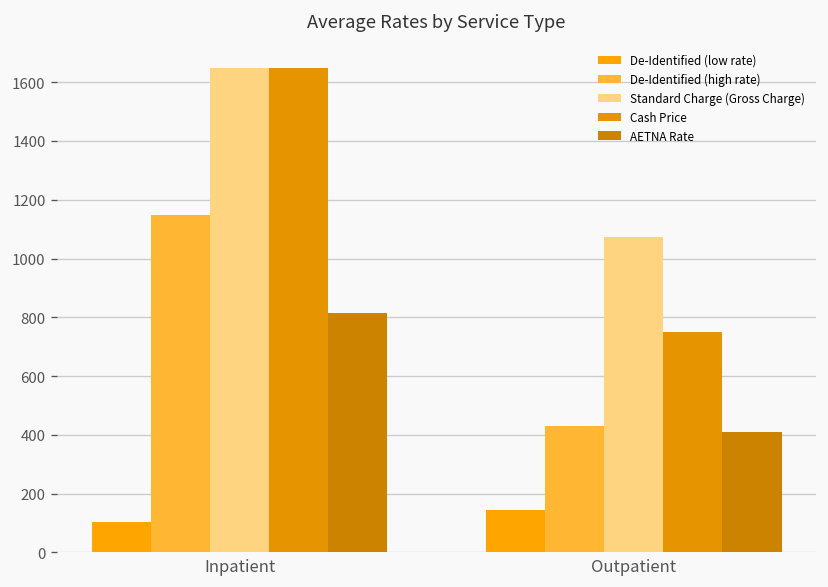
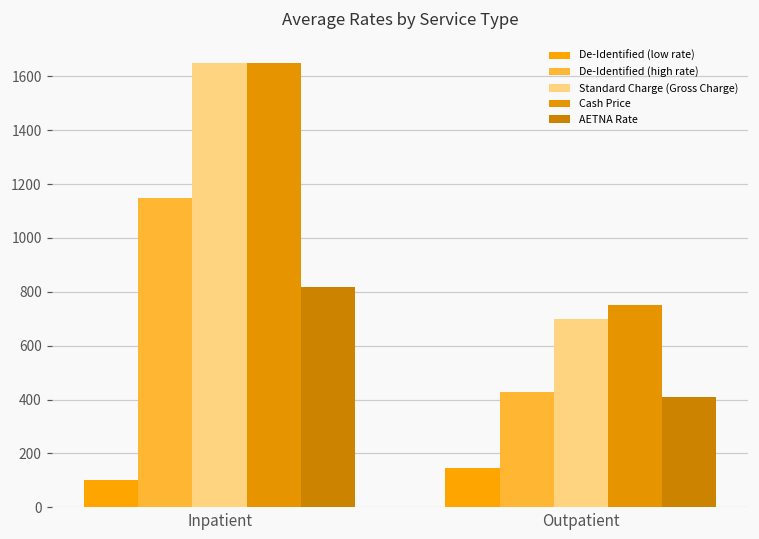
  {
    "Standard Charge (Gross Charge)": {
      "Inpatient": 1650,
-     "Outpatient": 1070
+     "Outpatient": 700
    }
  }
